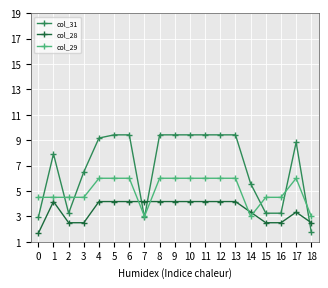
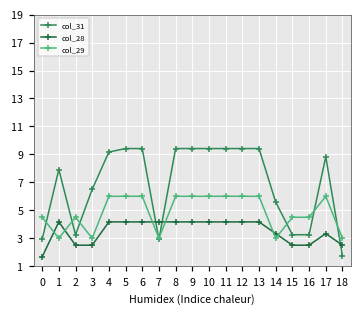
  {
    "col_29": {
      "0": 4.5,
-     "1": 4.5,
+     "1": 3.0,
      "2": 4.5,
-     "3": 4.5,
+     "3": 3.0,
      "4": 6.0,
      "5": 6.0,
      "6": 6.0,
      "8": 6.0,
      "9": 6.0,
      "10": 6.0,
      "11": 6.0,
      "12": 6.0,
      "13": 6.0,
      "14": 3.0,
      "15": 4.5,
      "16": 4.5,
      "17": 6.0,
      "18": 3.0
    }
  }
